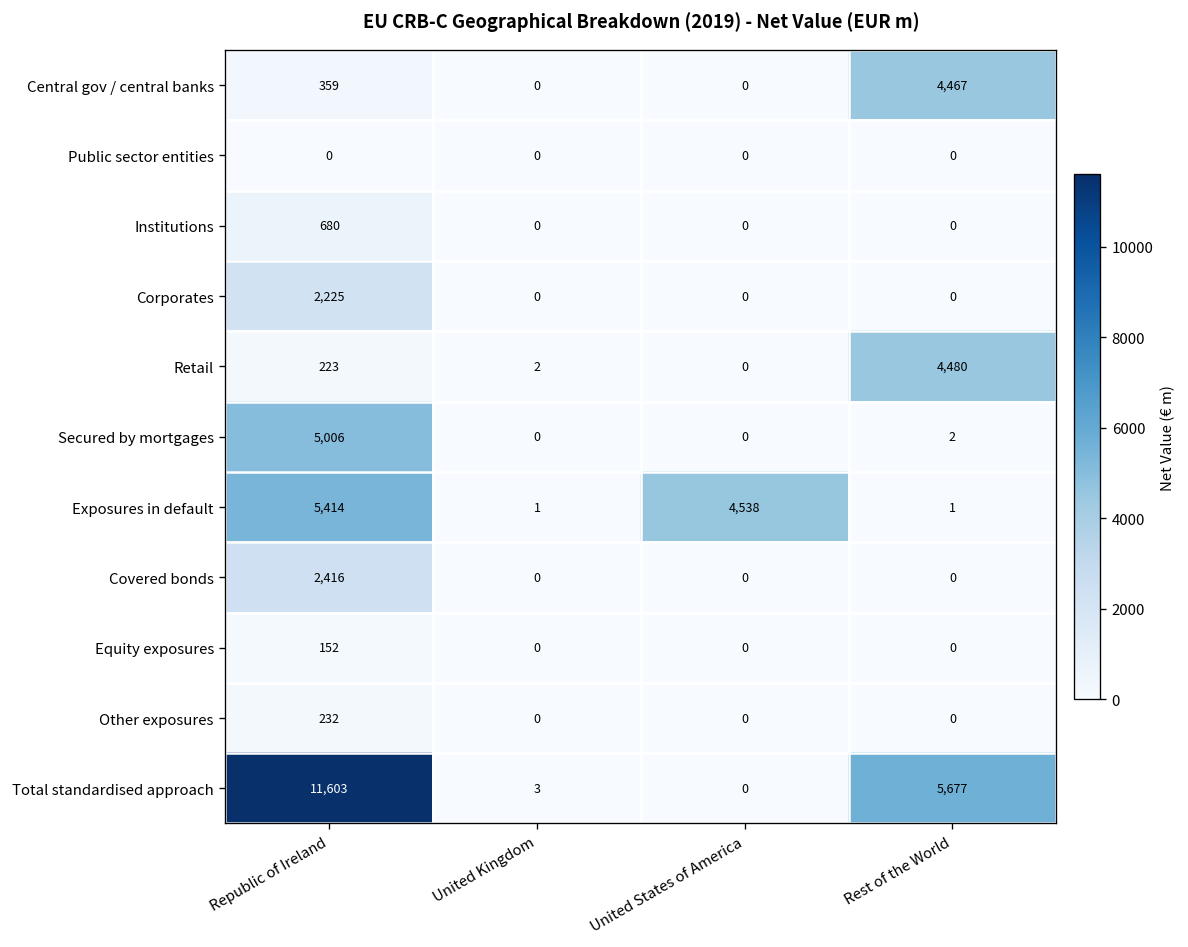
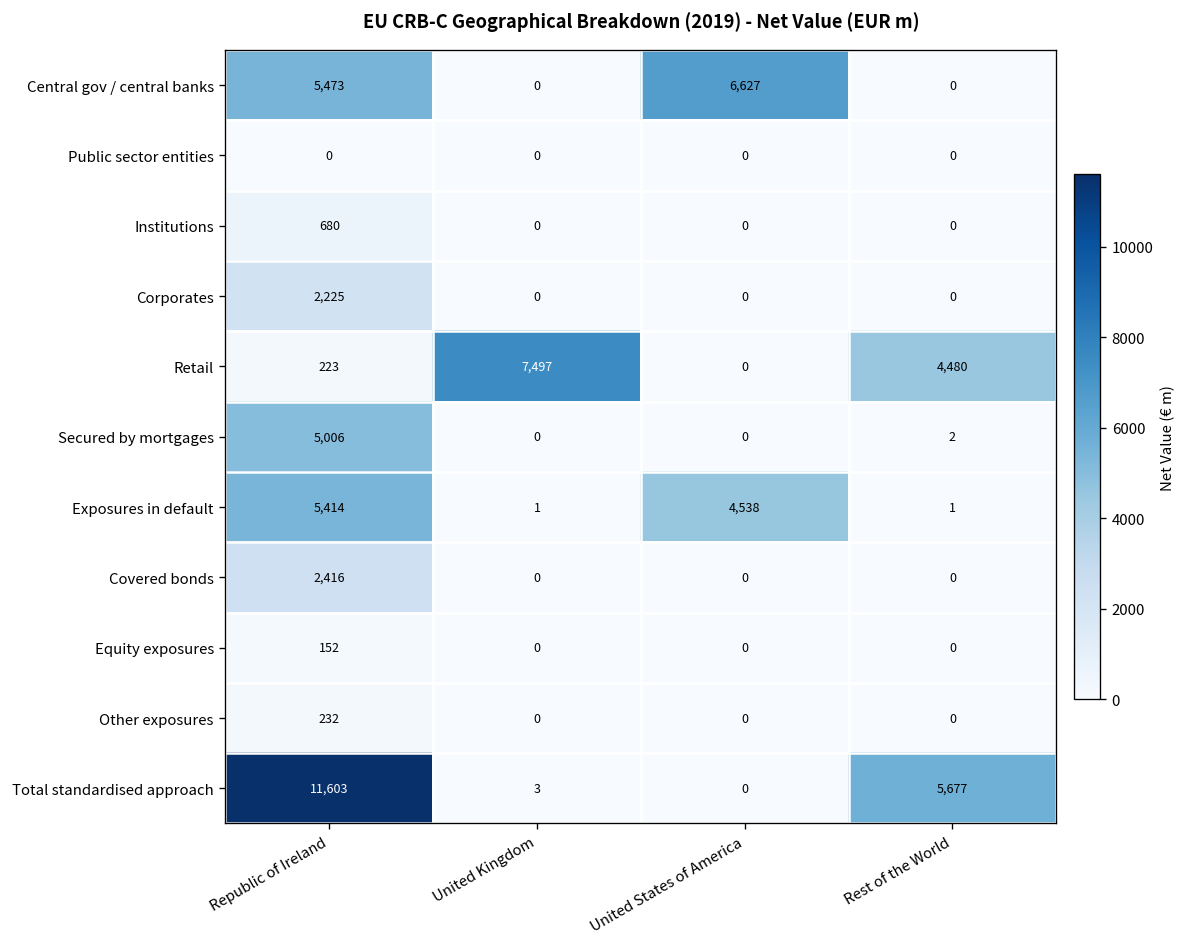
  {
    "Central gov / central banks": {
-     "Republic of Ireland": "359",
+     "Republic of Ireland": "5,473",
      "United Kingdom": "0",
-     "United States of America": "0",
-     "Rest of the World": "4,467"
+     "United States of America": "6,627",
+     "Rest of the World": "0"
    },
    "Public sector entities": {
      "Republic of Ireland": "0",
      "United Kingdom": "0",
      "United States of America": "0",
      "Rest of the World": "0"
    },
    "Institutions": {
      "Republic of Ireland": "680",
      "United Kingdom": "0",
      "United States of America": "0",
      "Rest of the World": "0"
    },
    "Corporates": {
      "Republic of Ireland": "2,225",
      "United Kingdom": "0",
      "United States of America": "0",
      "Rest of the World": "0"
    },
    "Retail": {
      "Republic of Ireland": "223",
-     "United Kingdom": "2",
+     "United Kingdom": "7,497",
      "United States of America": "0",
      "Rest of the World": "4,480"
    },
    "Secured by mortgages": {
      "Republic of Ireland": "5,006",
      "United Kingdom": "0",
      "United States of America": "0",
      "Rest of the World": "2"
    },
    "Exposures in default": {
      "Republic of Ireland": "5,414",
      "United Kingdom": "1",
      "United States of America": "4,538",
      "Rest of the World": "1"
    },
    "Covered bonds": {
      "Republic of Ireland": "2,416",
      "United Kingdom": "0",
      "United States of America": "0",
      "Rest of the World": "0"
    },
    "Equity exposures": {
      "Republic of Ireland": "152",
      "United Kingdom": "0",
      "United States of America": "0",
      "Rest of the World": "0"
    },
    "Other exposures": {
      "Republic of Ireland": "232",
      "United Kingdom": "0",
      "United States of America": "0",
      "Rest of the World": "0"
    },
    "Total standardised approach": {
      "Republic of Ireland": "11,603",
      "United Kingdom": "3",
      "United States of America": "0",
      "Rest of the World": "5,677"
    }
  }
